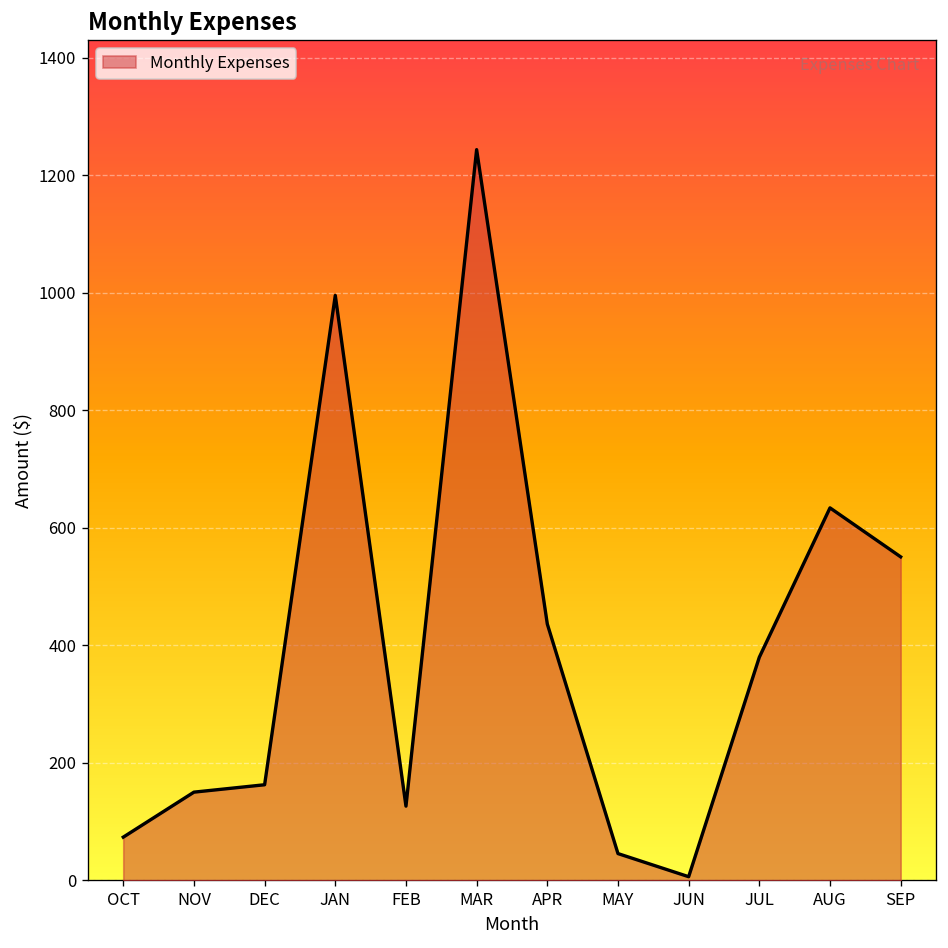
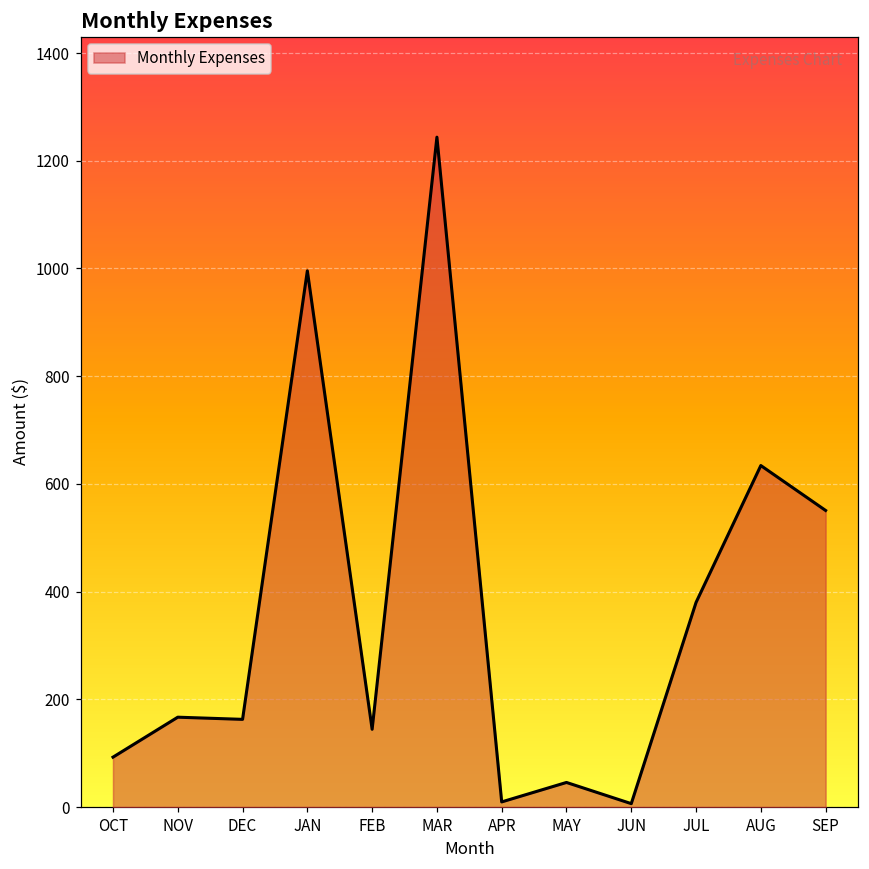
  {
-   "OCT": 70,
-   "NOV": 150,
+   "OCT": 90,
+   "NOV": 170,
    "DEC": 160,
    "JAN": 1000,
-   "FEB": 130,
+   "FEB": 140,
    "MAR": 1240,
-   "APR": 440,
+   "APR": 10,
    "MAY": 50,
    "JUN": 10,
    "JUL": 380,
    "AUG": 630,
    "SEP": 550
  }
